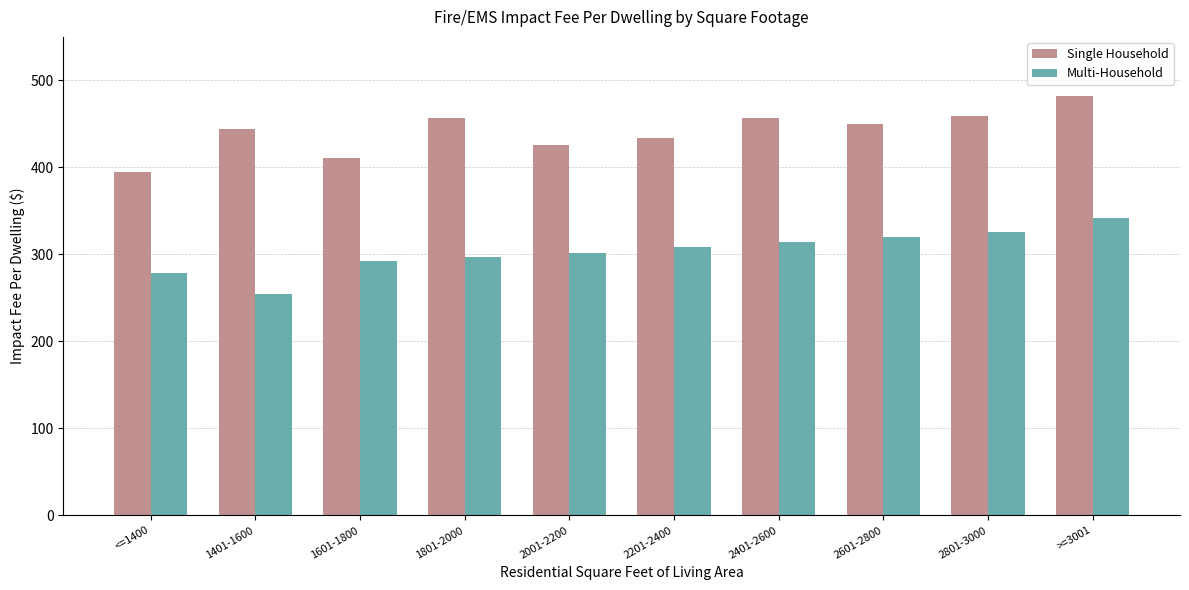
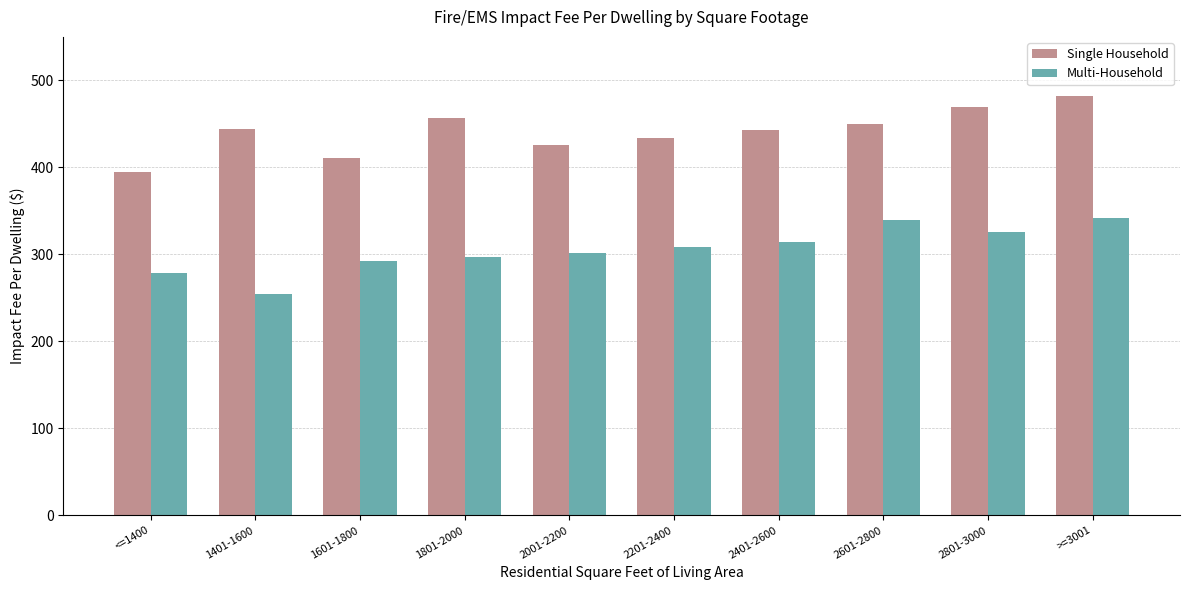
  {
    "Single Household": {
      "<=1400": 390,
      "1401-1600": 440,
      "1601-1800": 410,
      "1801-2000": 460,
      "2001-2200": 430,
      "2201-2400": 430,
-     "2401-2600": 460,
+     "2401-2600": 440,
      "2601-2800": 450,
-     "2801-3000": 460,
+     "2801-3000": 470,
      ">=3001": 480
    },
    "Multi-Household": {
      "<=1400": 280,
      "1401-1600": 250,
      "1601-1800": 290,
      "1801-2000": 300,
      "2001-2200": 300,
      "2201-2400": 310,
      "2401-2600": 310,
-     "2601-2800": 320,
+     "2601-2800": 340,
      "2801-3000": 330,
      ">=3001": 340
    }
  }
